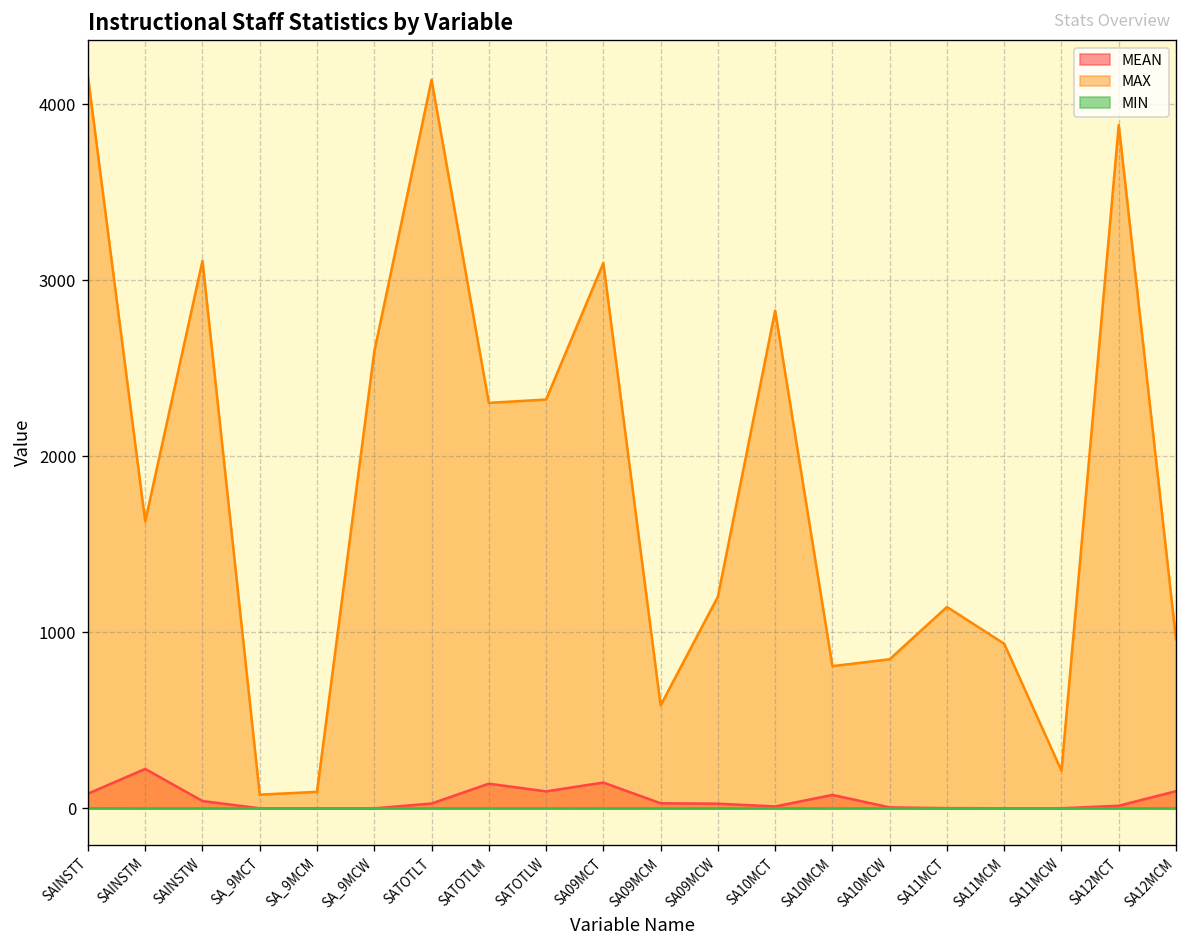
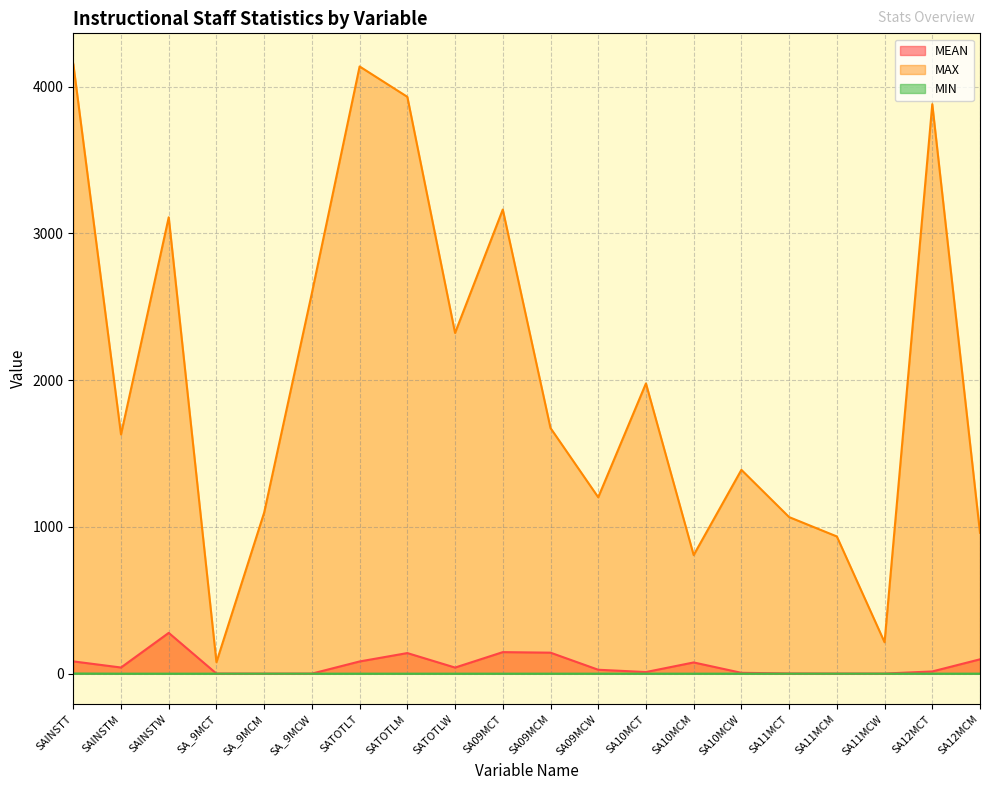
  {
    "MEAN": {
      "SAINSTT": 80,
-     "SAINSTM": 220,
-     "SAINSTW": 40,
-     "SATOTLT": 30,
+     "SAINSTM": 40,
+     "SAINSTW": 280,
+     "SATOTLT": 80,
      "SATOTLM": 140,
-     "SATOTLW": 100,
+     "SATOTLW": 40,
      "SA09MCT": 150,
-     "SA09MCM": 30,
+     "SA09MCM": 140,
      "SA09MCW": 30,
      "SA10MCM": 80,
      "SA12MCM": 100
    },
    "MAX": {
      "SAINSTT": 4160,
      "SAINSTM": 1630,
      "SAINSTW": 3110,
      "SA_9MCT": 80,
-     "SA_9MCM": 90,
+     "SA_9MCM": 1100,
      "SA_9MCW": 2590,
      "SATOTLT": 4140,
-     "SATOTLM": 2300,
+     "SATOTLM": 3930,
      "SATOTLW": 2320,
-     "SA09MCT": 3100,
-     "SA09MCM": 590,
+     "SA09MCT": 3160,
+     "SA09MCM": 1670,
      "SA09MCW": 1200,
-     "SA10MCT": 2830,
+     "SA10MCT": 1980,
      "SA10MCM": 810,
-     "SA10MCW": 850,
-     "SA11MCT": 1140,
+     "SA10MCW": 1390,
+     "SA11MCT": 1070,
      "SA11MCM": 940,
      "SA11MCW": 210,
      "SA12MCT": 3880,
      "SA12MCM": 960
    },
    "MIN": {
      "SAINSTT": 0,
      "SAINSTM": 0,
      "SAINSTW": 0,
      "SATOTLT": 0,
      "SATOTLM": 0,
      "SATOTLW": 0,
      "SA09MCT": 0,
      "SA09MCM": 0,
      "SA09MCW": 0,
      "SA10MCM": 0,
      "SA12MCM": 0
    }
  }
